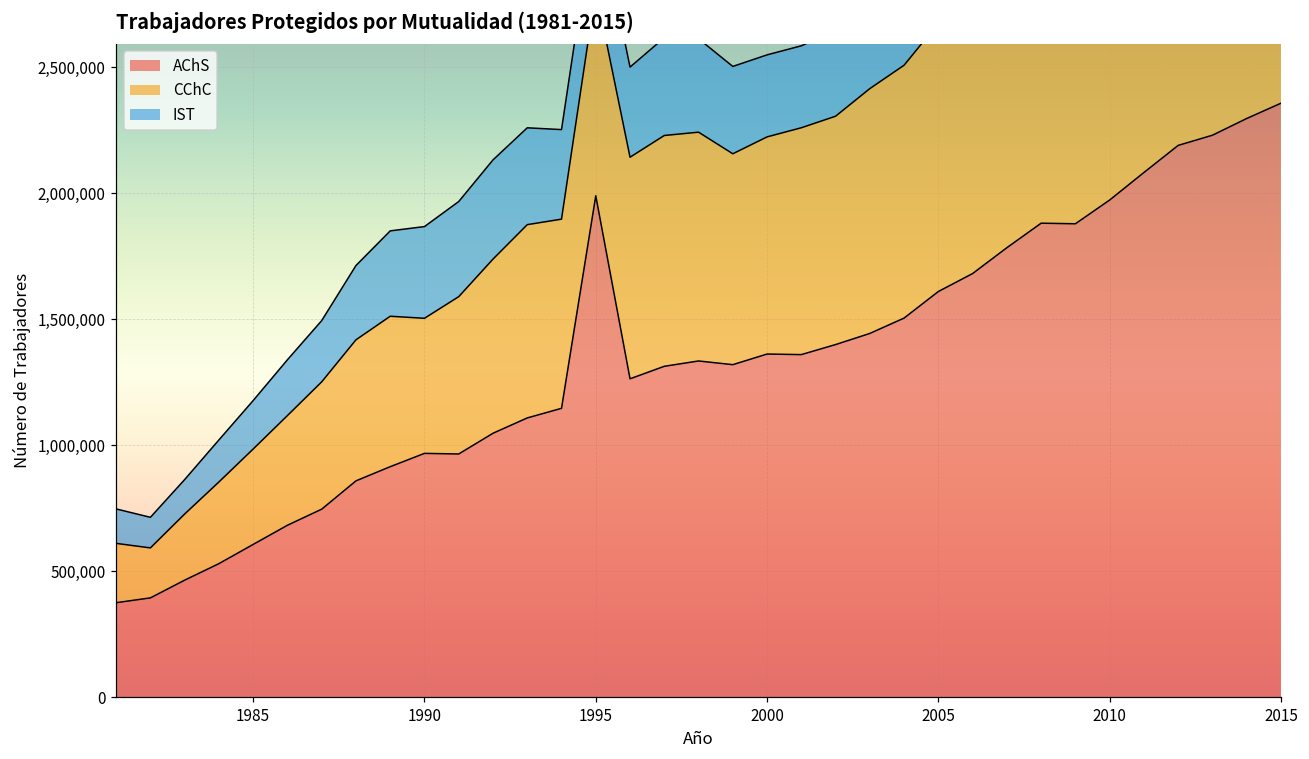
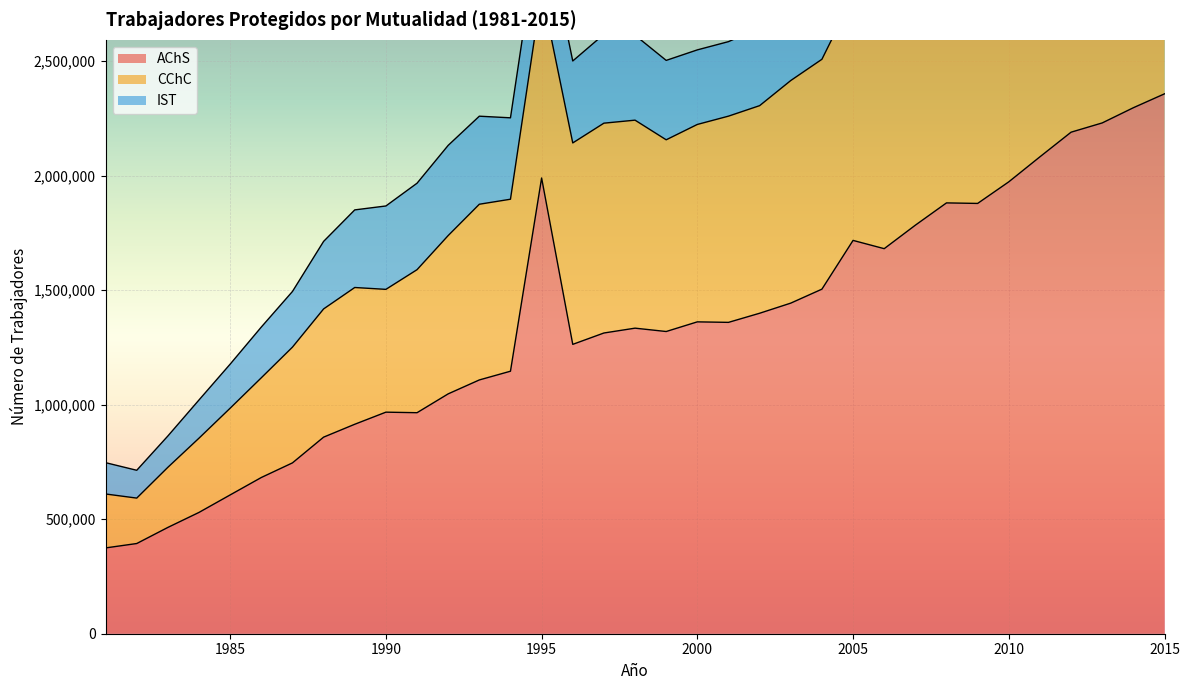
  {
    "AChS": {
      "1985": "610,000",
      "1990": "970,000",
      "1995": "1,990,000",
      "2000": "1,360,000",
-     "2005": "1,610,000",
+     "2005": "1,720,000",
      "2010": "1,970,000",
      "2015": "2,360,000"
    },
    "CChC": {
      "1985": "380,000",
      "1990": "540,000",
      "2000": "860,000"
    },
    "IST": {
      "1985": "190,000",
      "1990": "360,000",
      "2000": "330,000"
    }
  }
